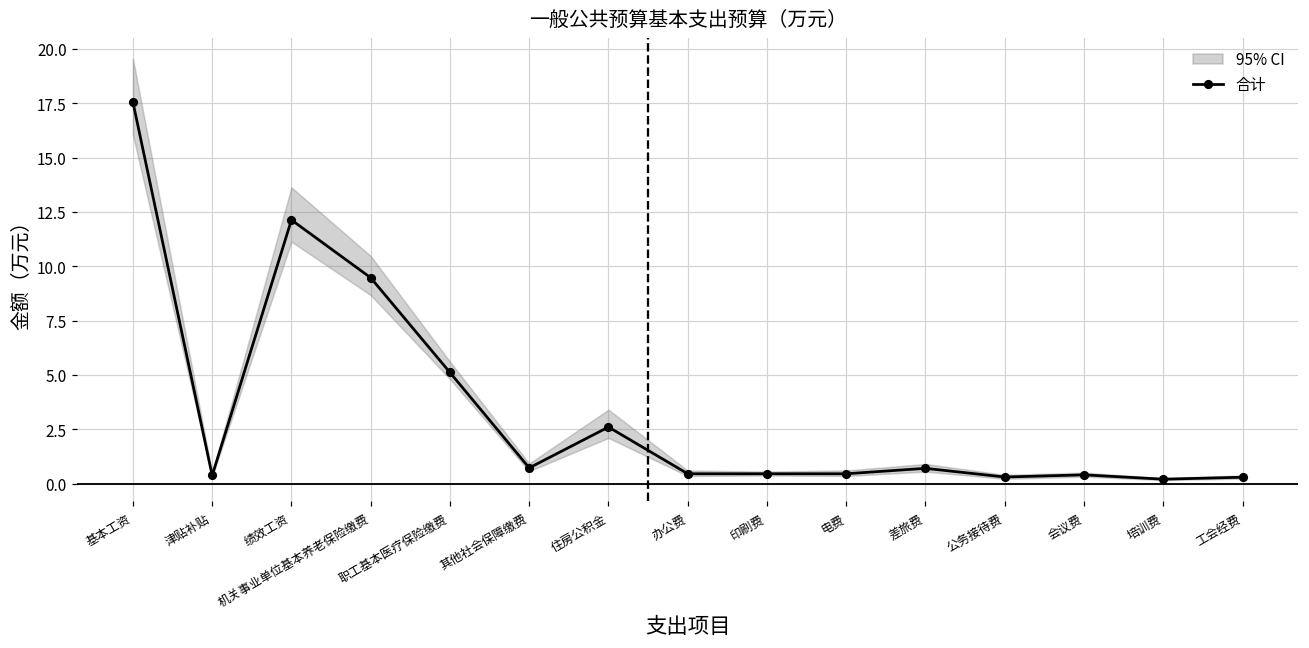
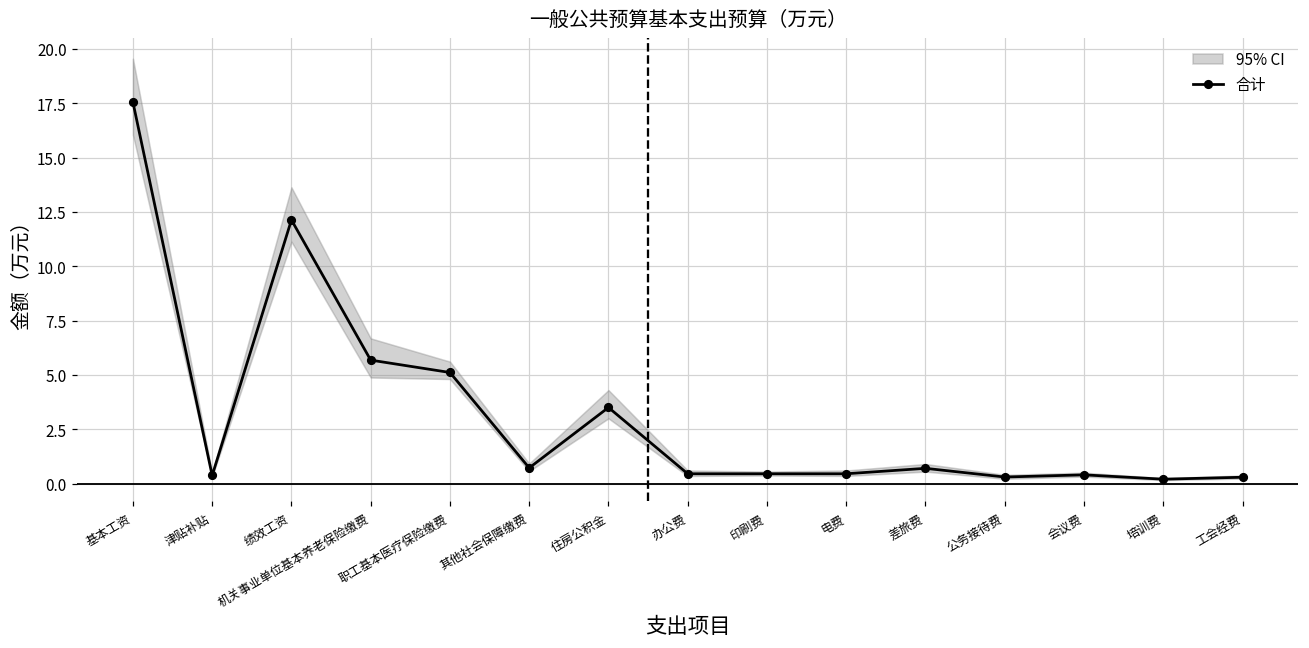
  {
    "合计": {
      "基本工资": 17.6,
      "绩效工资": 12.1,
-     "机关事业单位基本养老保险缴费": 9.5,
+     "机关事业单位基本养老保险缴费": 5.7,
      "职工基本医疗保险缴费": 5.1,
      "其他社会保障缴费": 0.7,
-     "住房公积金": 2.6,
+     "住房公积金": 3.5,
      "办公费": 0.5,
      "电费": 0.5,
      "差旅费": 0.7
    }
  }
